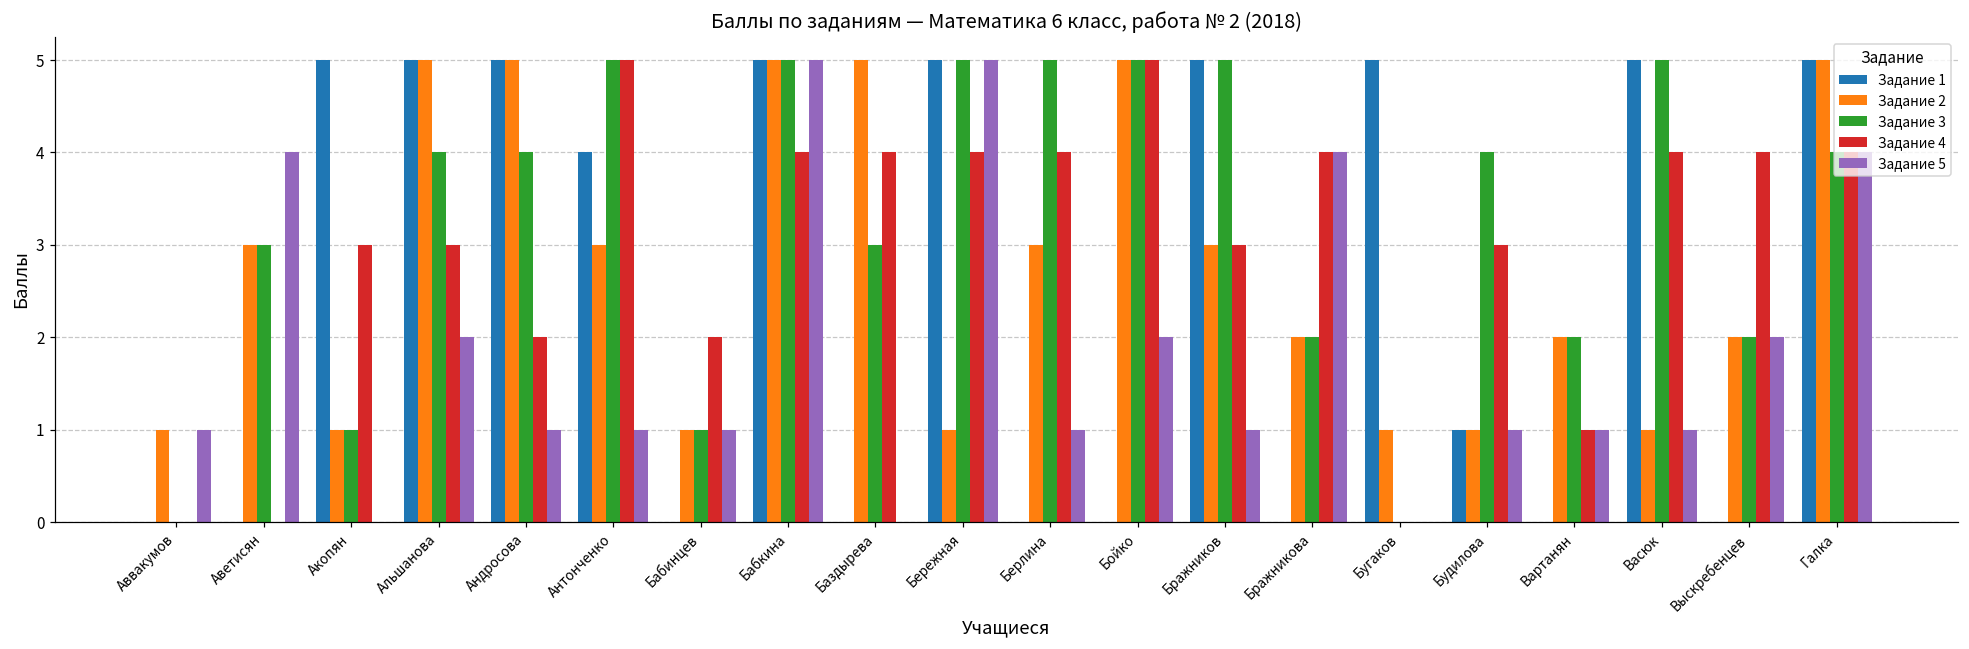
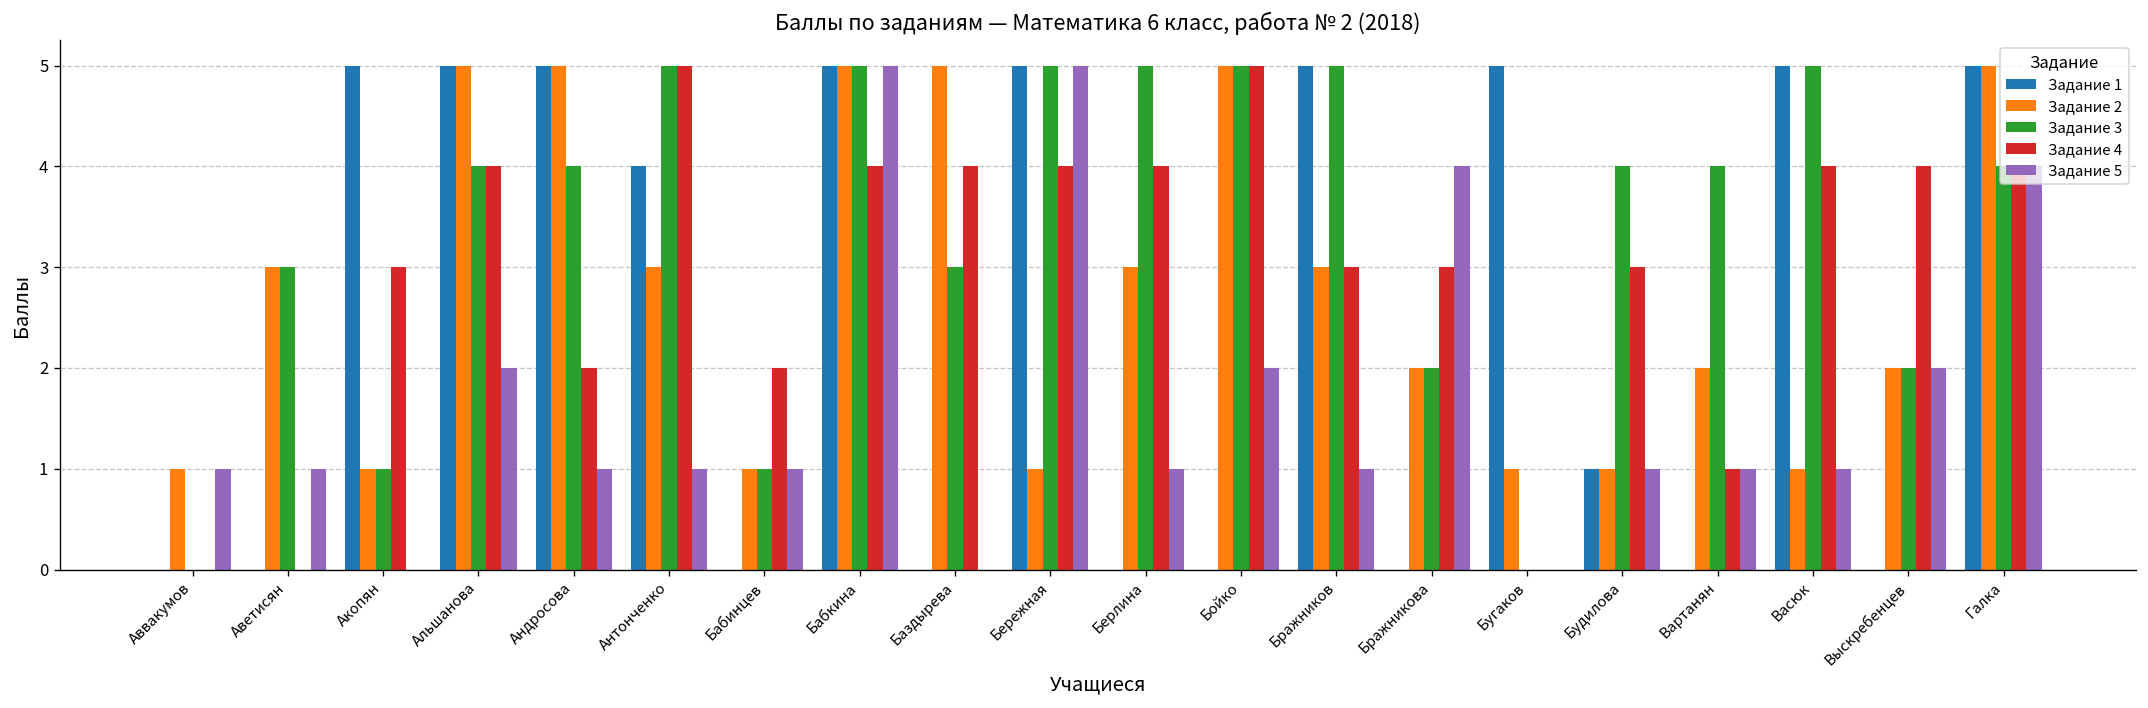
  {
    "Задание 1": {
      "Аввакумов": 0,
      "Аветисян": 0,
      "Акопян": 5,
      "Альшанова": 5,
      "Андросова": 5,
      "Антонченко": 4,
      "Бабинцев": 0,
      "Бабкина": 5,
      "Баздырева": 0,
      "Бережная": 5,
      "Берлина": 0,
      "Бойко": 0,
      "Бражников": 5,
      "Бражникова": 0,
      "Бугаков": 5,
      "Будилова": 1,
      "Вартанян": 0,
      "Васюк": 5,
      "Выскребенцев": 0,
      "Галка": 5
    },
    "Задание 2": {
      "Аввакумов": 1,
      "Аветисян": 3,
      "Акопян": 1,
      "Альшанова": 5,
      "Андросова": 5,
      "Антонченко": 3,
      "Бабинцев": 1,
      "Бабкина": 5,
      "Баздырева": 5,
      "Бережная": 1,
      "Берлина": 3,
      "Бойко": 5,
      "Бражников": 3,
      "Бражникова": 2,
      "Бугаков": 1,
      "Будилова": 1,
      "Вартанян": 2,
      "Васюк": 1,
      "Выскребенцев": 2,
      "Галка": 5
    },
    "Задание 3": {
      "Аввакумов": 0,
      "Аветисян": 3,
      "Акопян": 1,
      "Альшанова": 4,
      "Андросова": 4,
      "Антонченко": 5,
      "Бабинцев": 1,
      "Бабкина": 5,
      "Баздырева": 3,
      "Бережная": 5,
      "Берлина": 5,
      "Бойко": 5,
      "Бражников": 5,
      "Бражникова": 2,
      "Бугаков": 0,
      "Будилова": 4,
-     "Вартанян": 2,
+     "Вартанян": 4,
      "Васюк": 5,
      "Выскребенцев": 2
    },
    "Задание 4": {
      "Аввакумов": 0,
      "Аветисян": 0,
      "Акопян": 3,
-     "Альшанова": 3,
+     "Альшанова": 4,
      "Андросова": 2,
      "Антонченко": 5,
      "Бабинцев": 2,
      "Бабкина": 4,
      "Баздырева": 4,
      "Бережная": 4,
      "Берлина": 4,
      "Бойко": 5,
      "Бражников": 3,
-     "Бражникова": 4,
+     "Бражникова": 3,
      "Бугаков": 0,
      "Будилова": 3,
      "Вартанян": 1,
      "Васюк": 4,
      "Выскребенцев": 4
    },
    "Задание 5": {
      "Аввакумов": 1,
-     "Аветисян": 4,
+     "Аветисян": 1,
      "Акопян": 0,
      "Альшанова": 2,
      "Андросова": 1,
      "Антонченко": 1,
      "Бабинцев": 1,
      "Бабкина": 5,
      "Баздырева": 0,
      "Бережная": 5,
      "Берлина": 1,
      "Бойко": 2,
      "Бражников": 1,
      "Бражникова": 4,
      "Бугаков": 0,
      "Будилова": 1,
      "Вартанян": 1,
      "Васюк": 1,
      "Выскребенцев": 2
    }
  }
